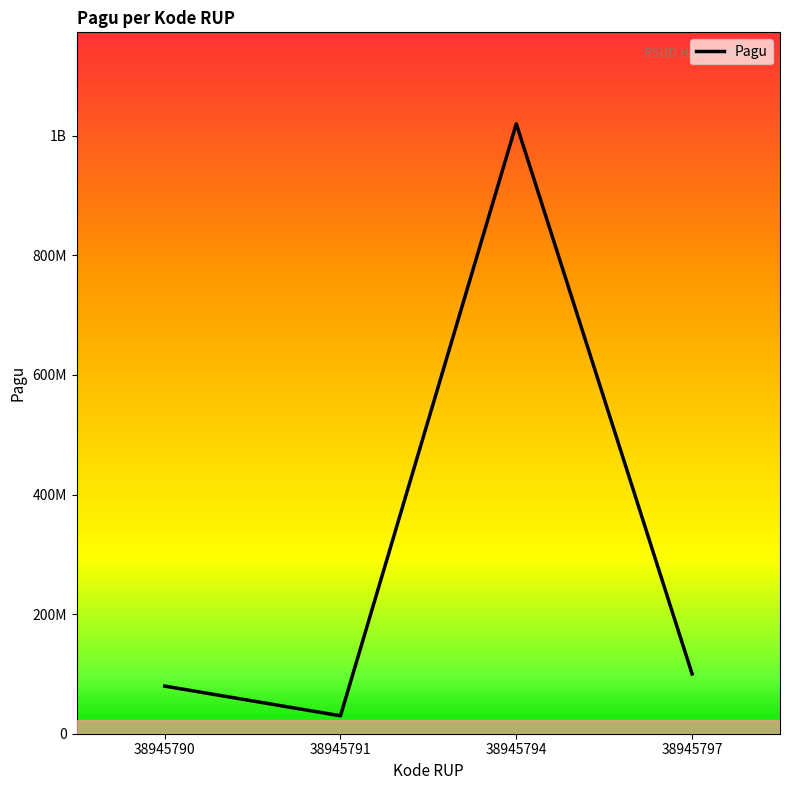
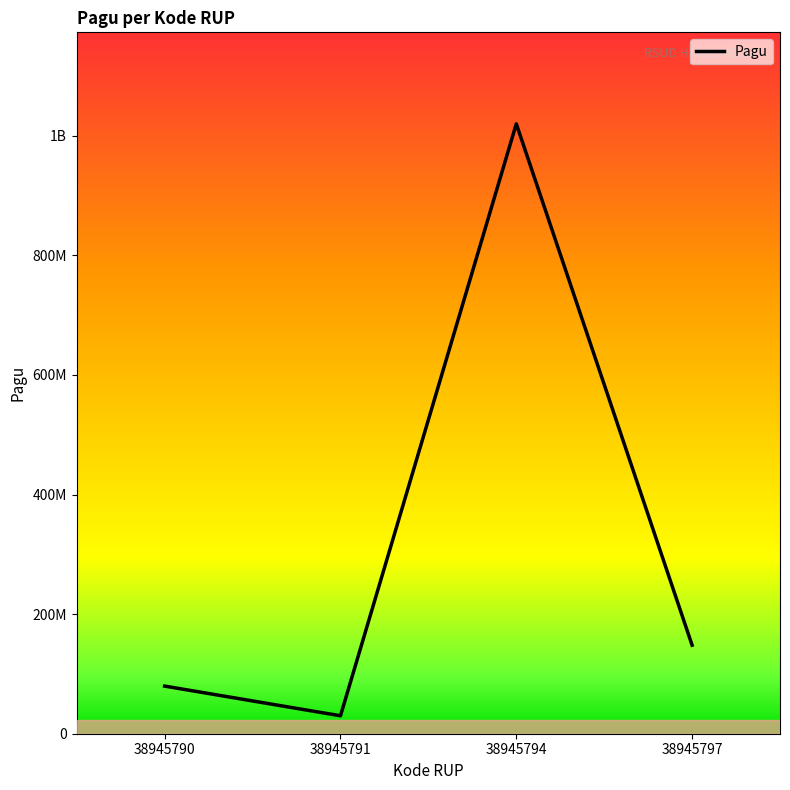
  {
    "38945790": 80000000,
    "38945791": 30000000,
    "38945794": 1020000000,
-   "38945797": 100000000
+   "38945797": 150000000
  }
